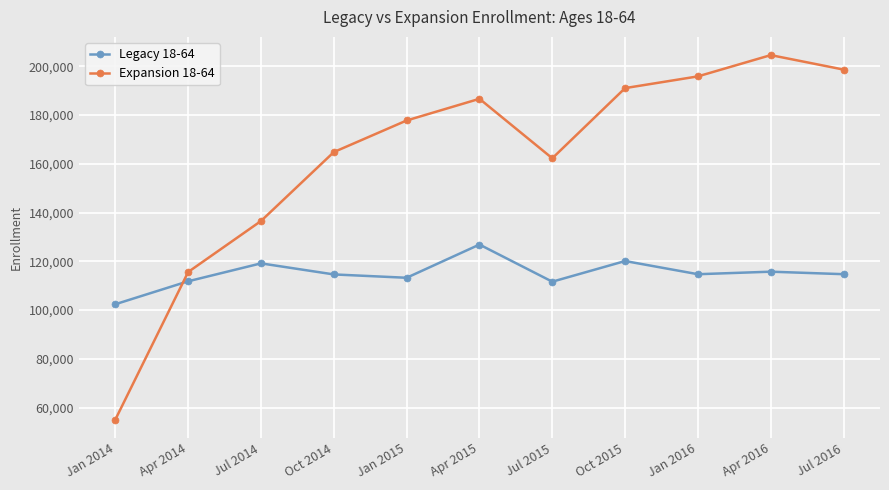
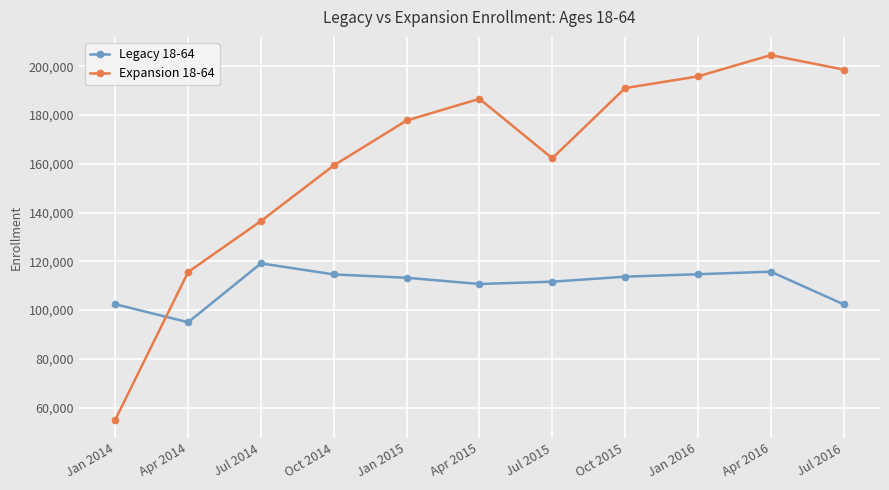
  {
    "Legacy 18-64": {
      "Jan 2014": "102,000",
-     "Apr 2014": "112,000",
+     "Apr 2014": "95,000",
      "Jul 2014": "119,000",
      "Oct 2014": "115,000",
      "Jan 2015": "113,000",
-     "Apr 2015": "127,000",
+     "Apr 2015": "111,000",
      "Jul 2015": "112,000",
-     "Oct 2015": "120,000",
+     "Oct 2015": "114,000",
      "Jan 2016": "115,000",
      "Apr 2016": "116,000",
-     "Jul 2016": "115,000"
+     "Jul 2016": "102,000"
    },
    "Expansion 18-64": {
      "Jan 2014": "55,000",
      "Apr 2014": "116,000",
      "Jul 2014": "137,000",
-     "Oct 2014": "165,000",
+     "Oct 2014": "159,000",
      "Jan 2015": "178,000",
      "Apr 2015": "187,000",
      "Jul 2015": "162,000",
      "Oct 2015": "191,000",
      "Jan 2016": "196,000",
      "Apr 2016": "205,000",
      "Jul 2016": "199,000"
    }
  }
